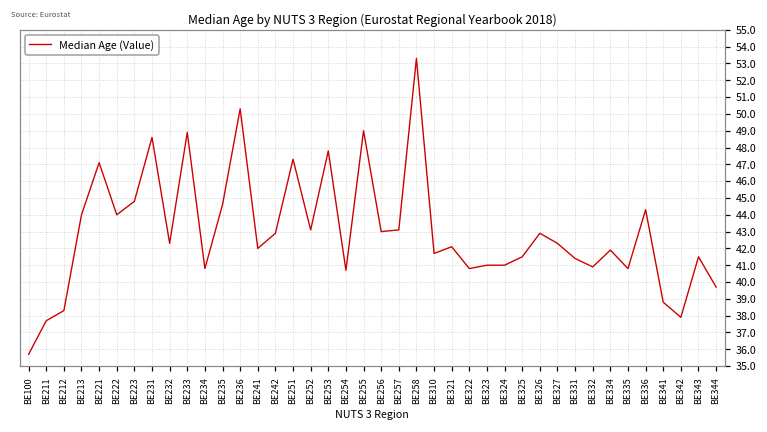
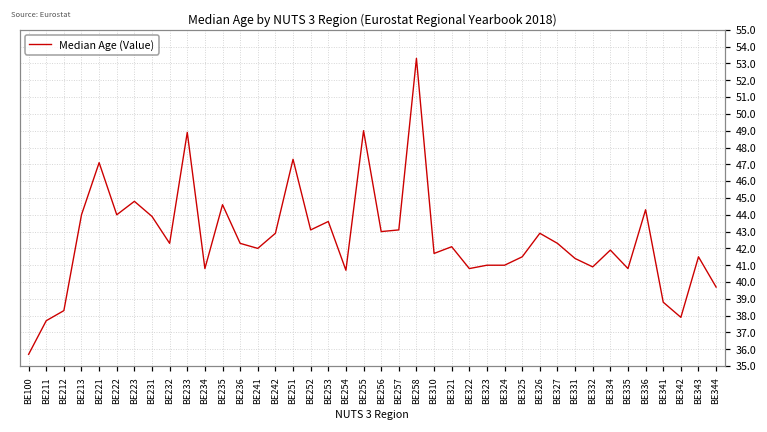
  {
    "BE100": 35.7,
    "BE211": 37.7,
    "BE212": 38.3,
    "BE213": 44.0,
    "BE221": 47.1,
    "BE222": 44.0,
    "BE223": 44.8,
-   "BE231": 48.6,
+   "BE231": 43.9,
    "BE232": 42.3,
    "BE233": 48.9,
    "BE234": 40.8,
    "BE235": 44.6,
-   "BE236": 50.3,
+   "BE236": 42.3,
    "BE241": 42.0,
    "BE242": 42.9,
    "BE251": 47.3,
    "BE252": 43.1,
-   "BE253": 47.8,
+   "BE253": 43.6,
    "BE254": 40.7,
    "BE255": 49.0,
    "BE256": 43.0,
    "BE257": 43.1,
    "BE258": 53.3,
    "BE310": 41.7,
    "BE321": 42.1,
    "BE322": 40.8,
    "BE323": 41.0,
    "BE324": 41.0,
    "BE325": 41.5,
    "BE326": 42.9,
    "BE327": 42.3,
    "BE331": 41.4,
    "BE332": 40.9,
    "BE334": 41.9,
    "BE335": 40.8,
    "BE336": 44.3,
    "BE341": 38.8,
    "BE342": 37.9,
    "BE343": 41.5,
    "BE344": 39.7
  }
